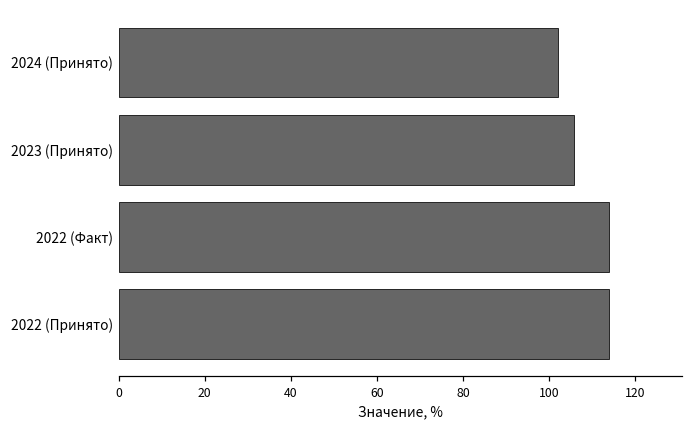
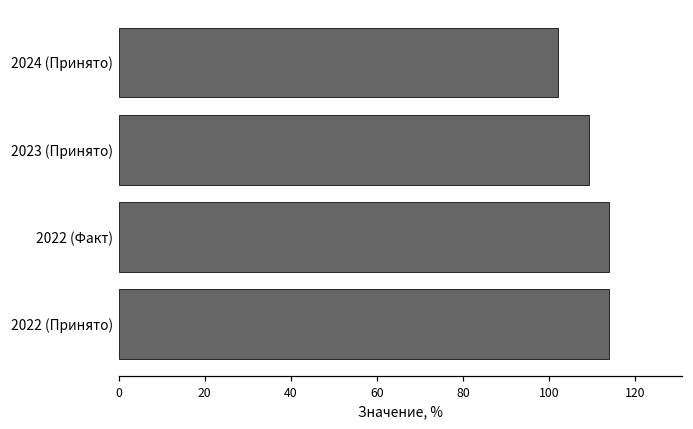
  {
    "2024 (Принято)": 102,
-   "2023 (Принято)": 106,
+   "2023 (Принято)": 109,
    "2022 (Факт)": 114,
    "2022 (Принято)": 114
  }
